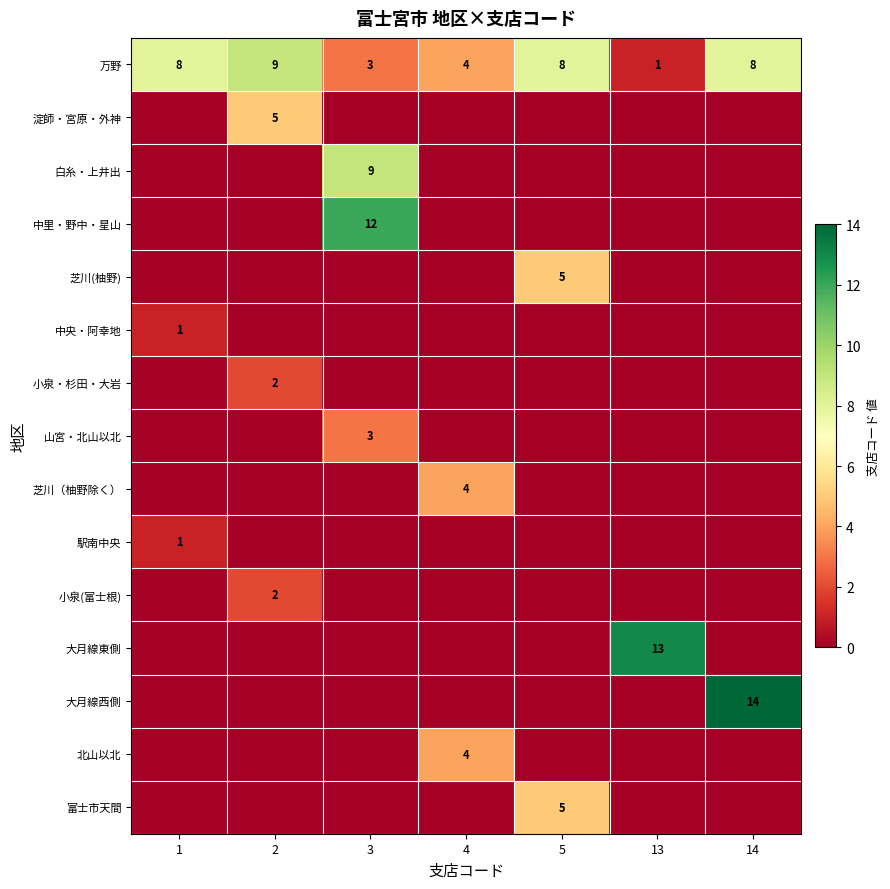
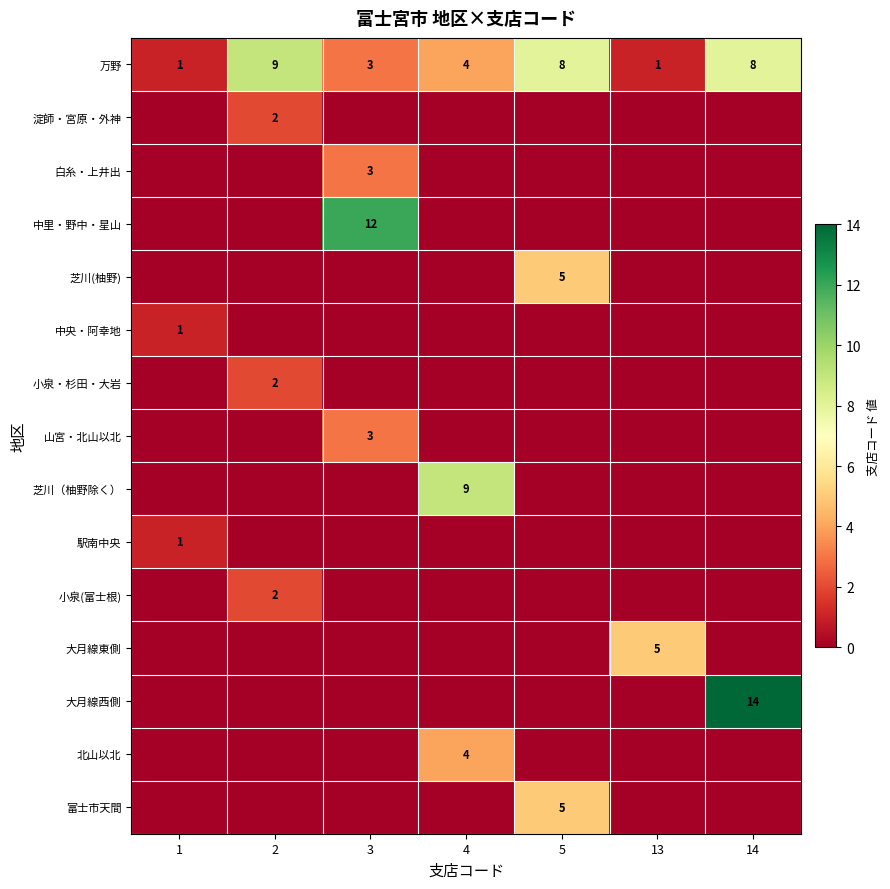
  {
    "万野": {
-     "1": 8,
+     "1": 1,
      "2": 9,
      "3": 3,
      "4": 4,
      "5": 8,
      "13": 1,
      "14": 8
    },
    "淀師・宮原・外神": {
-     "2": 5
+     "2": 2
    },
    "白糸・上井出": {
-     "3": 9
+     "3": 3
    },
    "中里・野中・星山": {
      "3": 12
    },
    "芝川(柚野)": {
      "5": 5
    },
    "中央・阿幸地": {
      "1": 1
    },
    "小泉・杉田・大岩": {
      "2": 2
    },
    "山宮・北山以北": {
      "3": 3
    },
    "芝川（柚野除く）": {
-     "4": 4
+     "4": 9
    },
    "駅南中央": {
      "1": 1
    },
    "小泉(富士根)": {
      "2": 2
    },
    "大月線東側": {
-     "13": 13
+     "13": 5
    },
    "大月線西側": {
      "14": 14
    },
    "北山以北": {
      "4": 4
    },
    "富士市天間": {
      "5": 5
    }
  }
